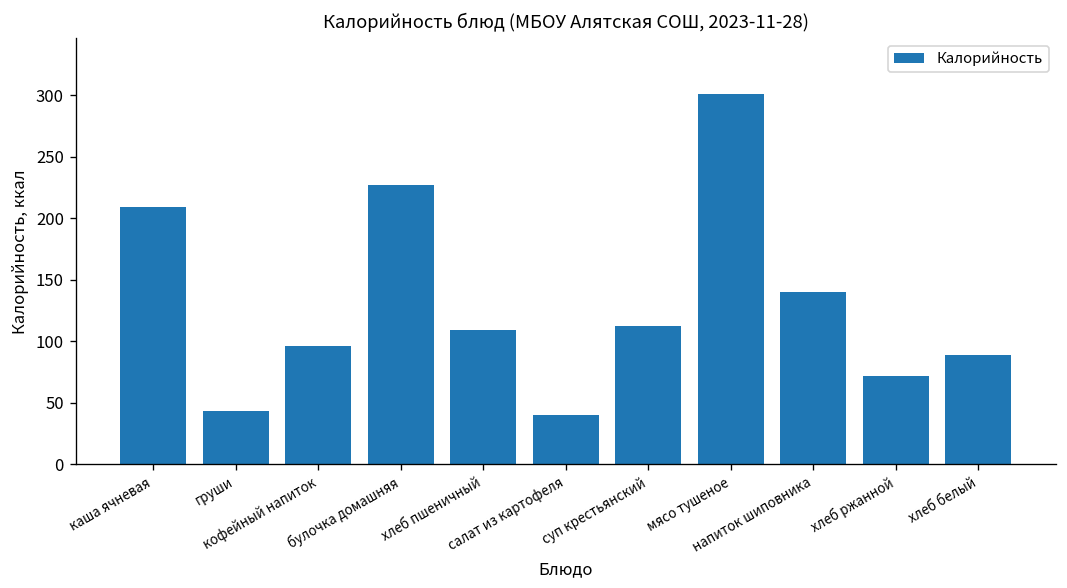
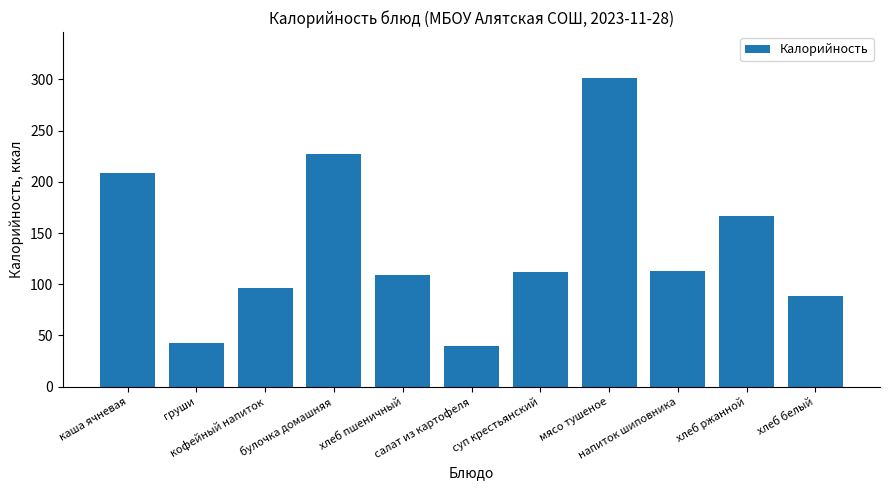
  {
    "каша ячневая": 209,
    "груши": 43,
    "кофейный напиток": 96,
    "булочка домашняя": 227,
    "хлеб пшеничный": 109,
    "салат из картофеля": 40,
    "суп крестьянский": 112,
    "мясо тушеное": 301,
-   "напиток шиповника": 140,
-   "хлеб ржанной": 72,
+   "напиток шиповника": 113,
+   "хлеб ржанной": 167,
    "хлеб белый": 89
  }
